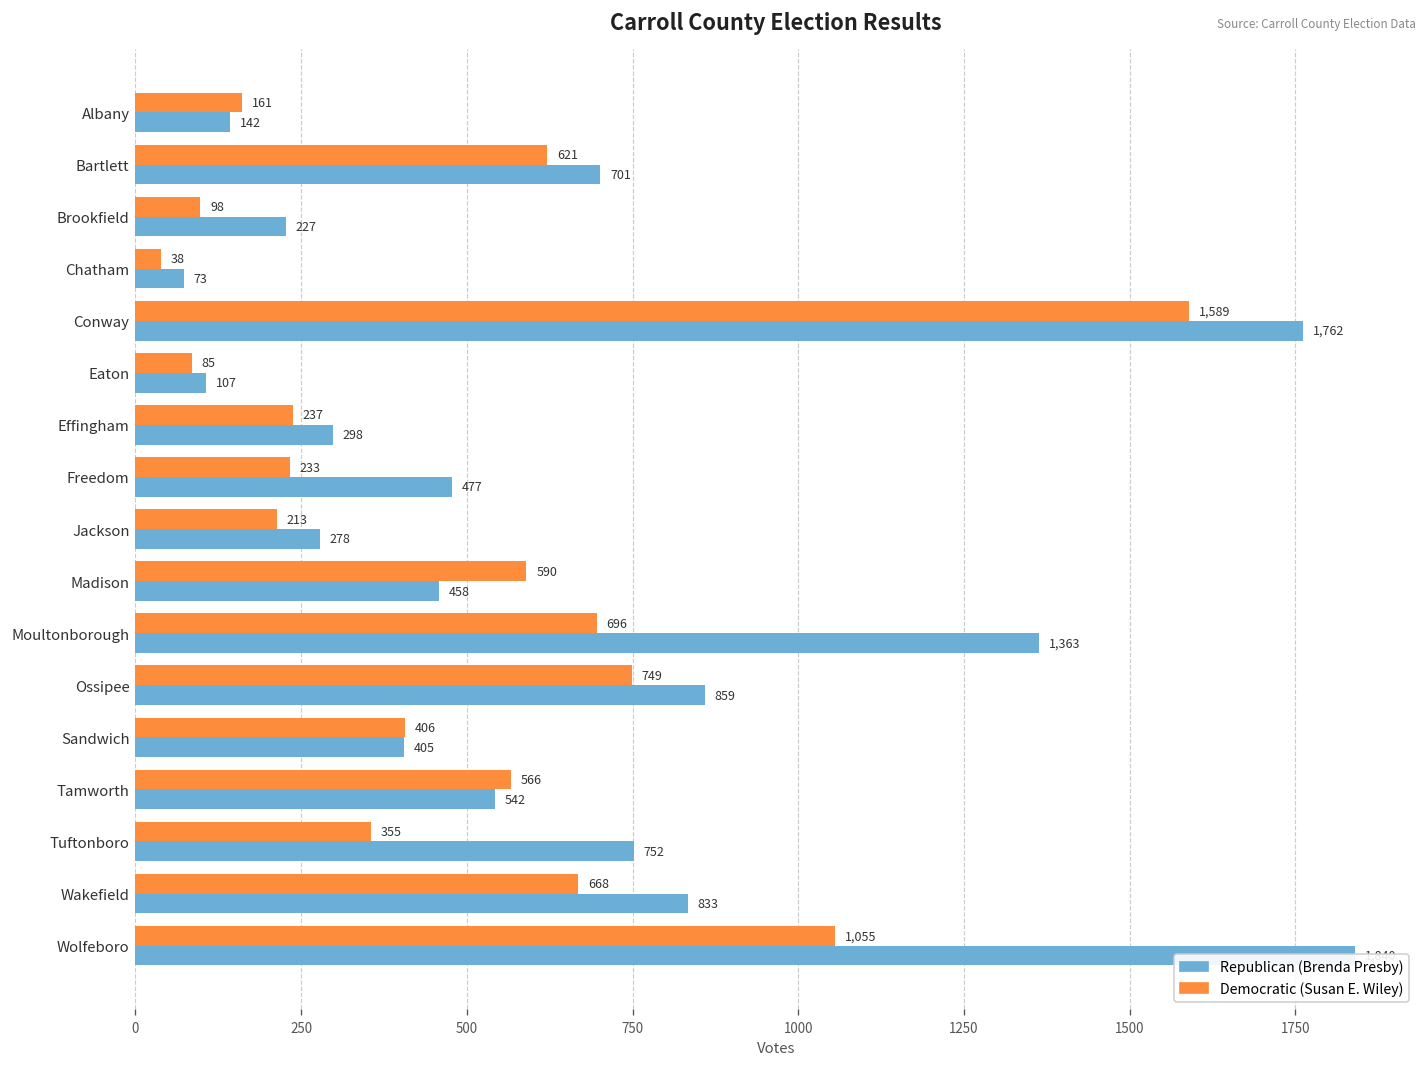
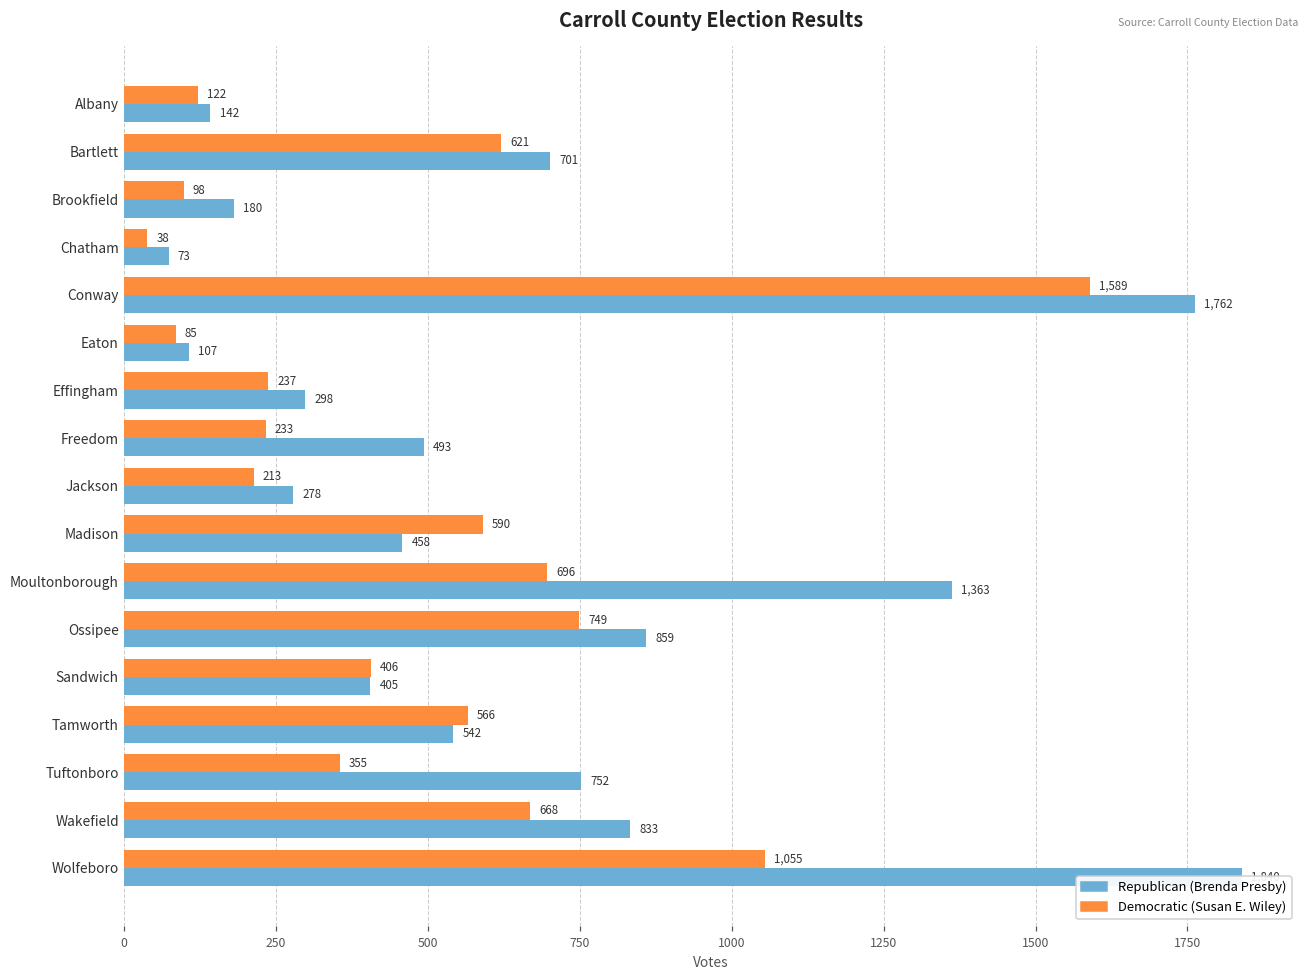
  {
    "Republican (Brenda Presby)": {
      "Albany": "142",
      "Bartlett": "701",
-     "Brookfield": "227",
+     "Brookfield": "180",
      "Chatham": "73",
      "Conway": "1,762",
      "Eaton": "107",
      "Effingham": "298",
-     "Freedom": "477",
+     "Freedom": "493",
      "Jackson": "278",
      "Madison": "458",
      "Moultonborough": "1,363",
      "Ossipee": "859",
      "Sandwich": "405",
      "Tamworth": "542",
      "Tuftonboro": "752",
      "Wakefield": "833"
    },
    "Democratic (Susan E. Wiley)": {
-     "Albany": "161",
+     "Albany": "122",
      "Bartlett": "621",
      "Brookfield": "98",
      "Chatham": "38",
      "Conway": "1,589",
      "Eaton": "85",
      "Effingham": "237",
      "Freedom": "233",
      "Jackson": "213",
      "Madison": "590",
      "Moultonborough": "696",
      "Ossipee": "749",
      "Sandwich": "406",
      "Tamworth": "566",
      "Tuftonboro": "355",
      "Wakefield": "668",
      "Wolfeboro": "1,055"
    }
  }
